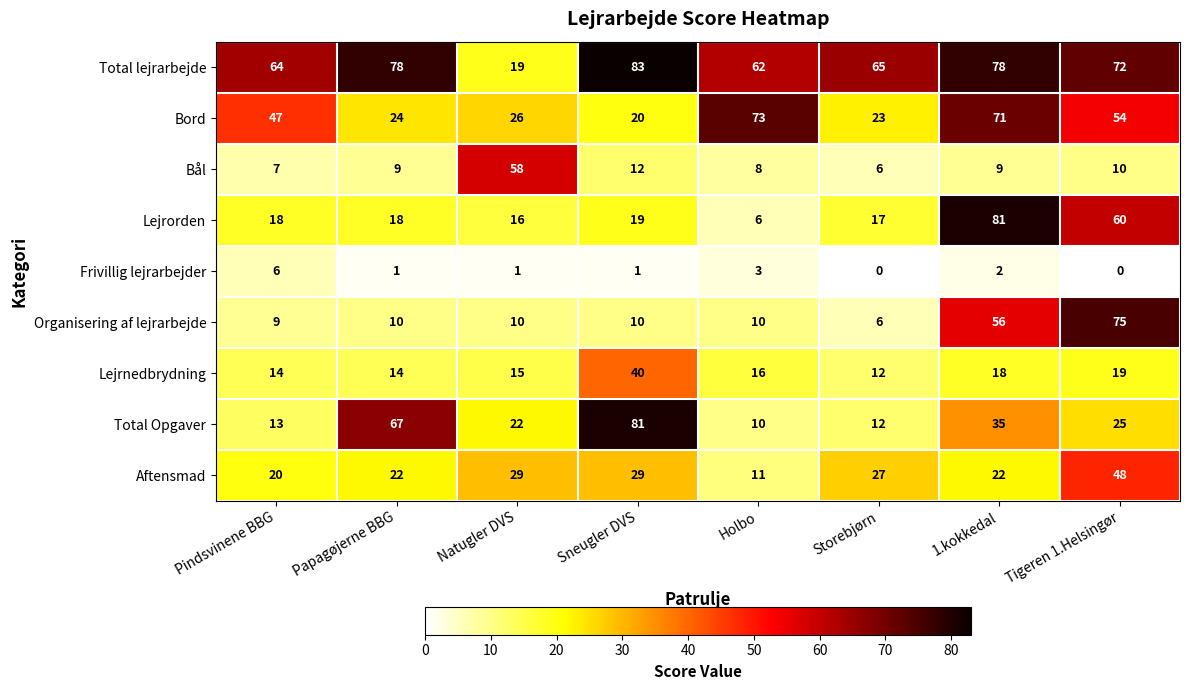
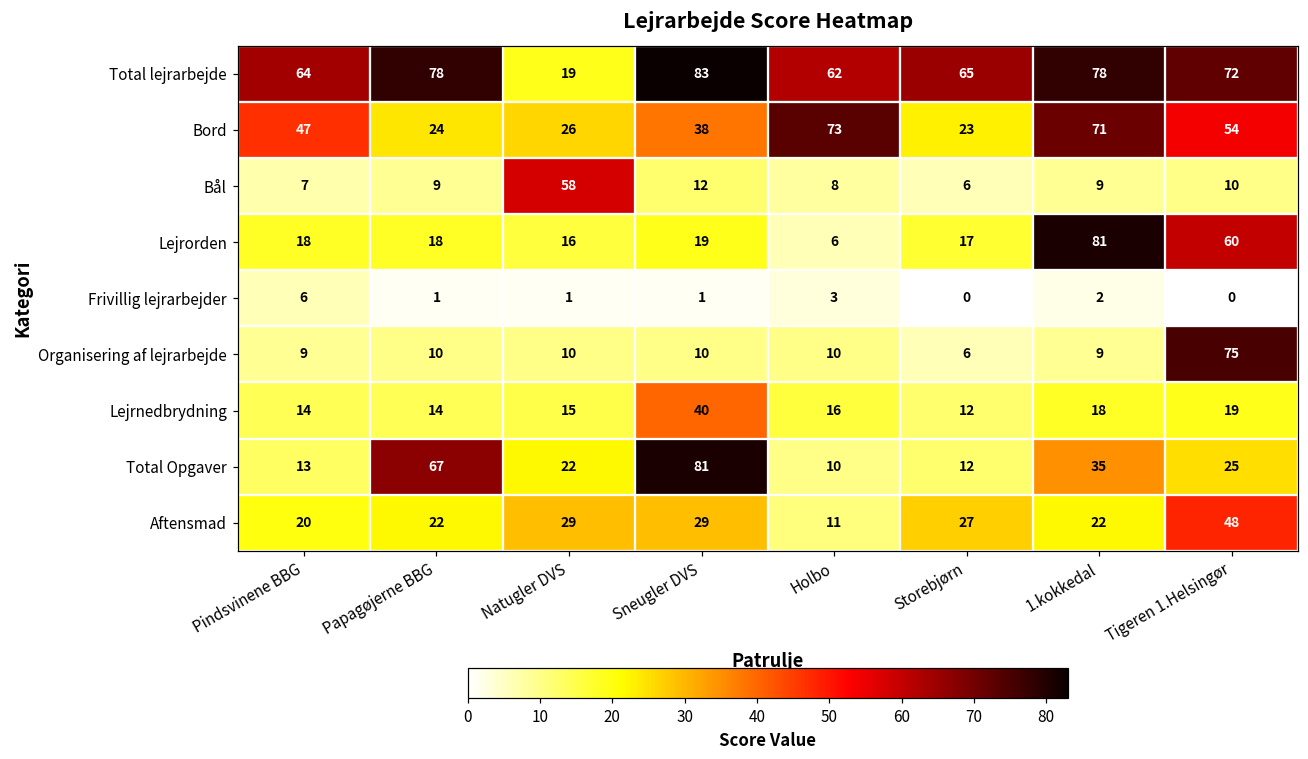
  {
    "Total lejrarbejde": {
      "Pindsvinene BBG": 64,
      "Papagøjerne BBG": 78,
      "Natugler DVS": 19,
      "Sneugler DVS": 83,
      "Holbo": 62,
      "Storebjørn": 65,
      "1.kokkedal": 78,
      "Tigeren 1.Helsingør": 72
    },
    "Bord": {
      "Pindsvinene BBG": 47,
      "Papagøjerne BBG": 24,
      "Natugler DVS": 26,
-     "Sneugler DVS": 20,
+     "Sneugler DVS": 38,
      "Holbo": 73,
      "Storebjørn": 23,
      "1.kokkedal": 71,
      "Tigeren 1.Helsingør": 54
    },
    "Bål": {
      "Pindsvinene BBG": 7,
      "Papagøjerne BBG": 9,
      "Natugler DVS": 58,
      "Sneugler DVS": 12,
      "Holbo": 8,
      "Storebjørn": 6,
      "1.kokkedal": 9,
      "Tigeren 1.Helsingør": 10
    },
    "Lejrorden": {
      "Pindsvinene BBG": 18,
      "Papagøjerne BBG": 18,
      "Natugler DVS": 16,
      "Sneugler DVS": 19,
      "Holbo": 6,
      "Storebjørn": 17,
      "1.kokkedal": 81,
      "Tigeren 1.Helsingør": 60
    },
    "Frivillig lejrarbejder": {
      "Pindsvinene BBG": 6,
      "Papagøjerne BBG": 1,
      "Natugler DVS": 1,
      "Sneugler DVS": 1,
      "Holbo": 3,
      "Storebjørn": 0,
      "1.kokkedal": 2,
      "Tigeren 1.Helsingør": 0
    },
    "Organisering af lejrarbejde": {
      "Pindsvinene BBG": 9,
      "Papagøjerne BBG": 10,
      "Natugler DVS": 10,
      "Sneugler DVS": 10,
      "Holbo": 10,
      "Storebjørn": 6,
-     "1.kokkedal": 56,
+     "1.kokkedal": 9,
      "Tigeren 1.Helsingør": 75
    },
    "Lejrnedbrydning": {
      "Pindsvinene BBG": 14,
      "Papagøjerne BBG": 14,
      "Natugler DVS": 15,
      "Sneugler DVS": 40,
      "Holbo": 16,
      "Storebjørn": 12,
      "1.kokkedal": 18,
      "Tigeren 1.Helsingør": 19
    },
    "Total Opgaver": {
      "Pindsvinene BBG": 13,
      "Papagøjerne BBG": 67,
      "Natugler DVS": 22,
      "Sneugler DVS": 81,
      "Holbo": 10,
      "Storebjørn": 12,
      "1.kokkedal": 35,
      "Tigeren 1.Helsingør": 25
    },
    "Aftensmad": {
      "Pindsvinene BBG": 20,
      "Papagøjerne BBG": 22,
      "Natugler DVS": 29,
      "Sneugler DVS": 29,
      "Holbo": 11,
      "Storebjørn": 27,
      "1.kokkedal": 22,
      "Tigeren 1.Helsingør": 48
    }
  }
